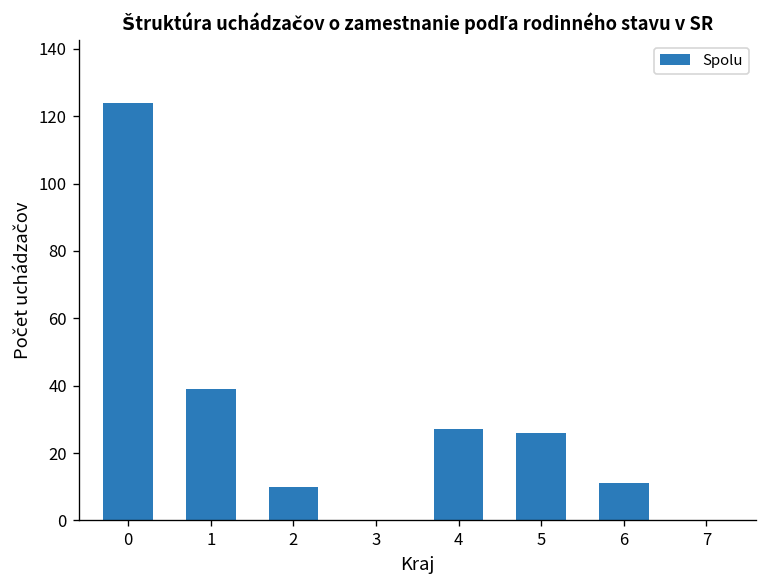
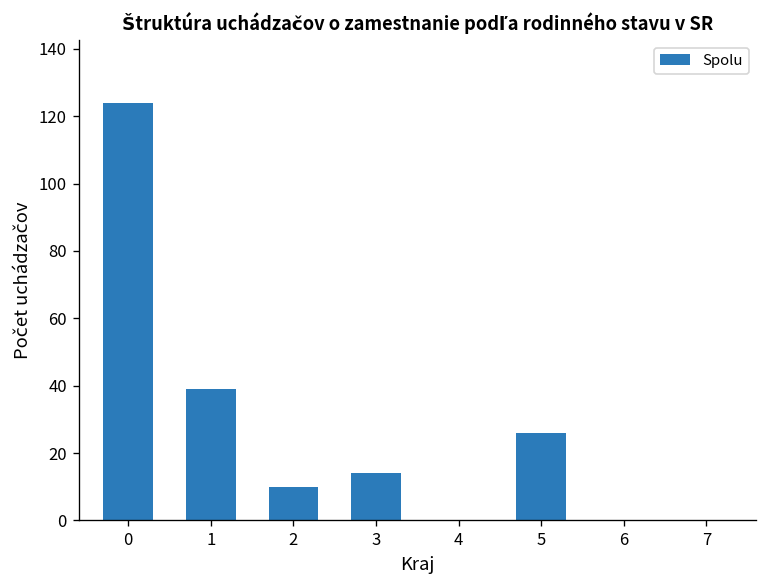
  {
    "0": 124,
    "1": 39,
    "2": 10,
-   "3": 0,
-   "4": 27,
+   "3": 14,
+   "4": 0,
    "5": 26,
-   "6": 11,
+   "6": 0,
    "7": 0
  }
